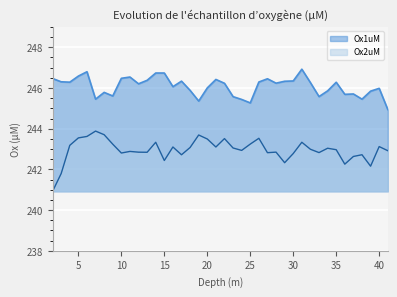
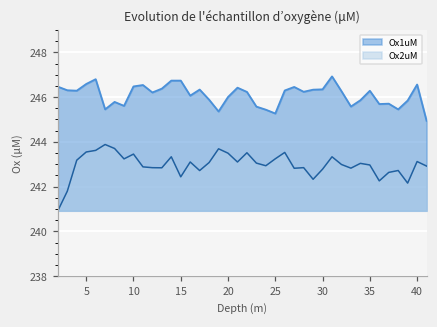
  {
    "Ox1uM": {
      "5": 246.6,
      "10": 246.5,
      "15": 246.7,
      "20": 246.0,
      "25": 245.3,
      "30": 246.3,
      "35": 246.3,
-     "40": 246.0
+     "40": 246.6
    },
    "Ox2uM": {
      "5": 243.5,
-     "10": 242.8,
+     "10": 243.5,
      "15": 242.4,
      "20": 243.5,
      "25": 243.2,
      "30": 242.8,
      "35": 243.0,
      "40": 243.1
    }
  }
